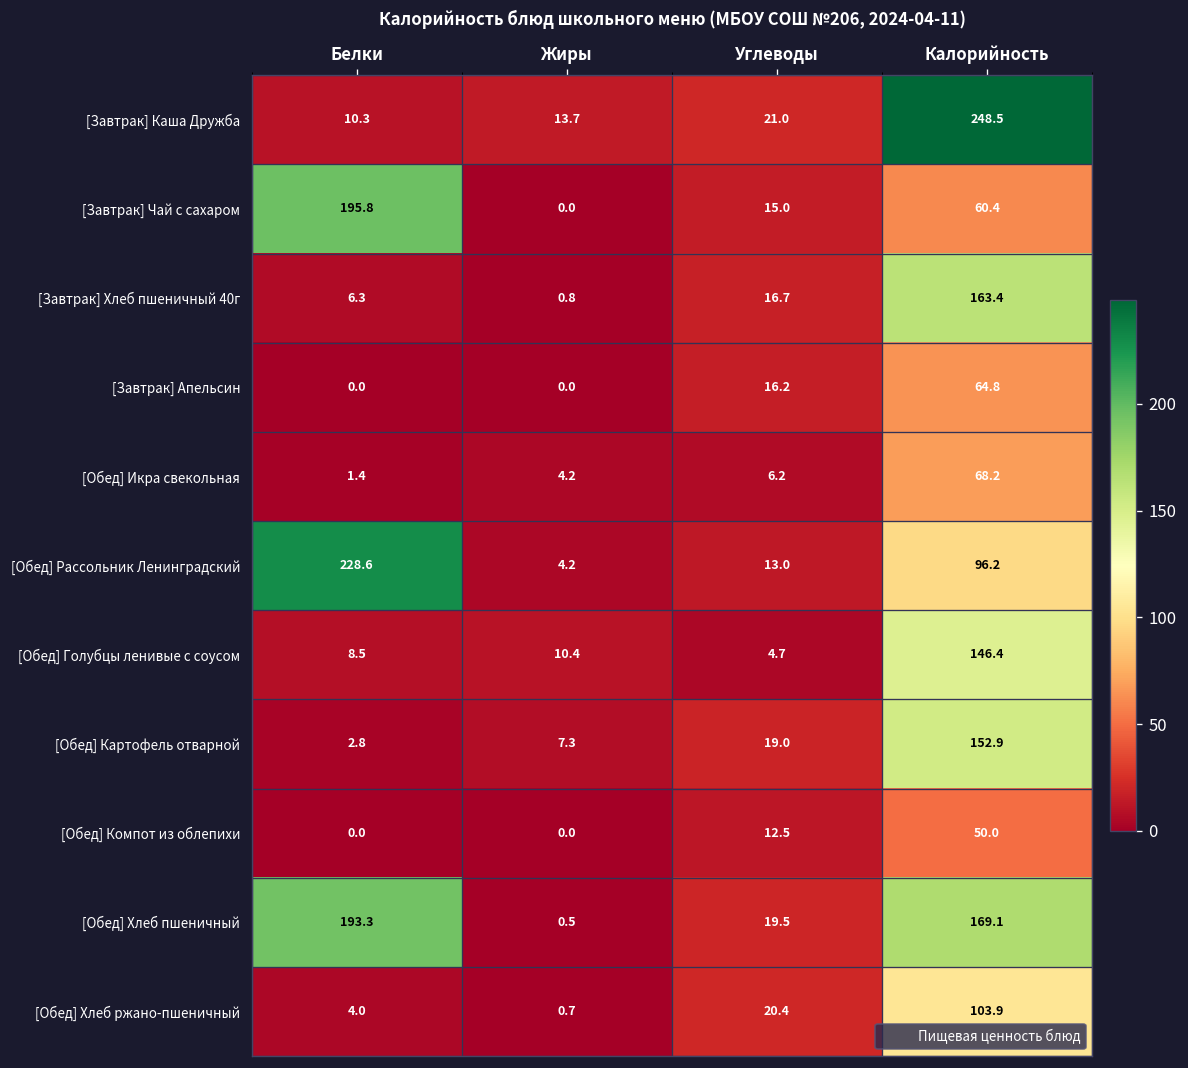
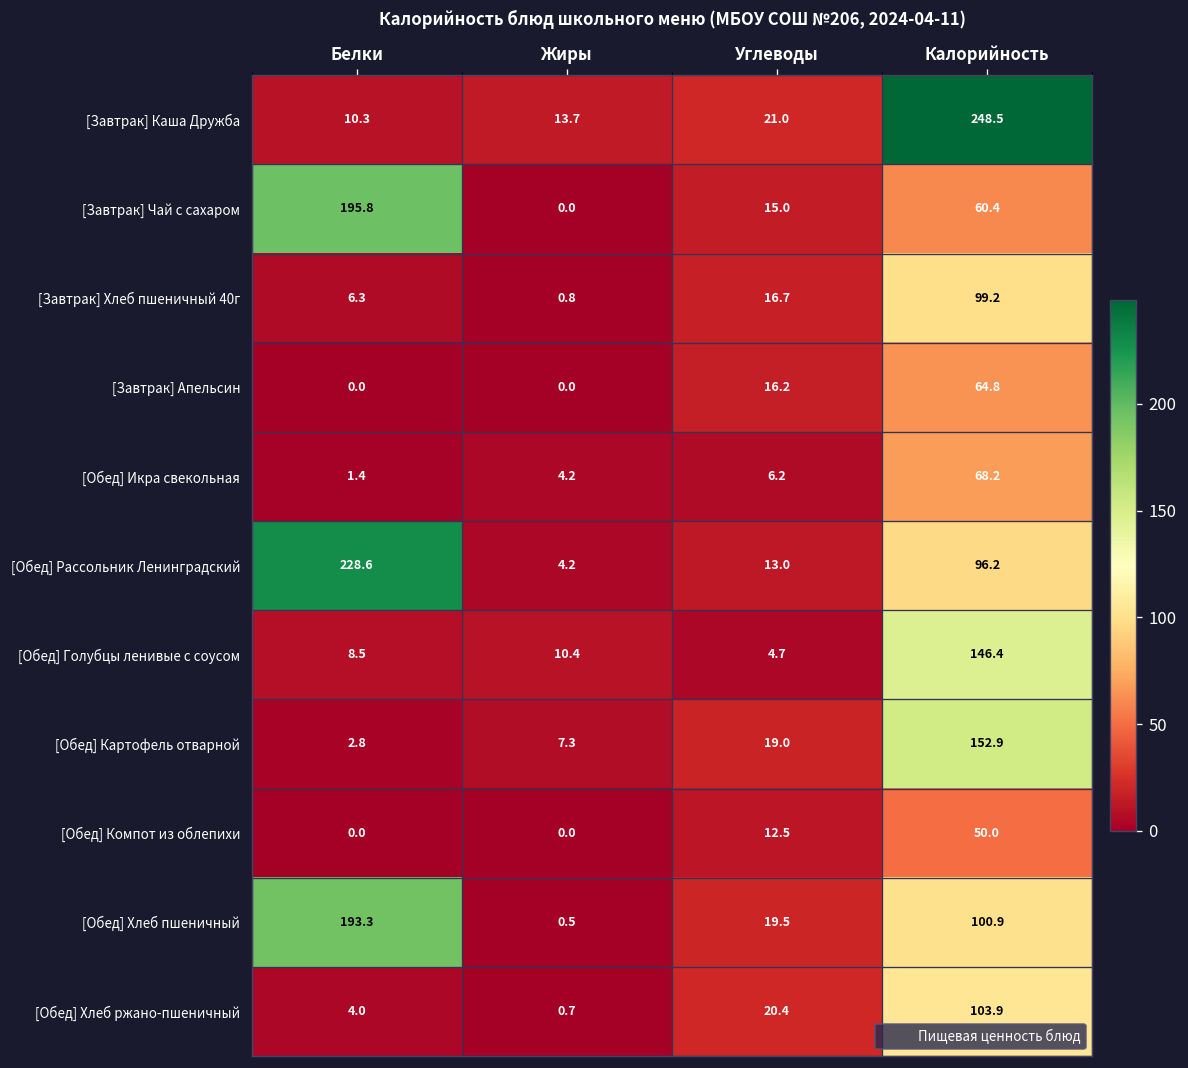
  {
    "[Завтрак] Каша Дружба": {
      "Белки": 10.3,
      "Жиры": 13.7,
      "Углеводы": 21.0,
      "Калорийность": 248.5
    },
    "[Завтрак] Чай с сахаром": {
      "Белки": 195.8,
      "Жиры": 0.0,
      "Углеводы": 15.0,
      "Калорийность": 60.4
    },
    "[Завтрак] Хлеб пшеничный 40г": {
      "Белки": 6.3,
      "Жиры": 0.8,
      "Углеводы": 16.7,
-     "Калорийность": 163.4
+     "Калорийность": 99.2
    },
    "[Завтрак] Апельсин": {
      "Белки": 0.0,
      "Жиры": 0.0,
      "Углеводы": 16.2,
      "Калорийность": 64.8
    },
    "[Обед] Икра свекольная": {
      "Белки": 1.4,
      "Жиры": 4.2,
      "Углеводы": 6.2,
      "Калорийность": 68.2
    },
    "[Обед] Рассольник Ленинградский": {
      "Белки": 228.6,
      "Жиры": 4.2,
      "Углеводы": 13.0,
      "Калорийность": 96.2
    },
    "[Обед] Голубцы ленивые с соусом": {
      "Белки": 8.5,
      "Жиры": 10.4,
      "Углеводы": 4.7,
      "Калорийность": 146.4
    },
    "[Обед] Картофель отварной": {
      "Белки": 2.8,
      "Жиры": 7.3,
      "Углеводы": 19.0,
      "Калорийность": 152.9
    },
    "[Обед] Компот из облепихи": {
      "Белки": 0.0,
      "Жиры": 0.0,
      "Углеводы": 12.5,
      "Калорийность": 50.0
    },
    "[Обед] Хлеб пшеничный": {
      "Белки": 193.3,
      "Жиры": 0.5,
      "Углеводы": 19.5,
-     "Калорийность": 169.1
+     "Калорийность": 100.9
    },
    "[Обед] Хлеб ржано-пшеничный": {
      "Белки": 4.0,
      "Жиры": 0.7,
      "Углеводы": 20.4,
      "Калорийность": 103.9
    }
  }
